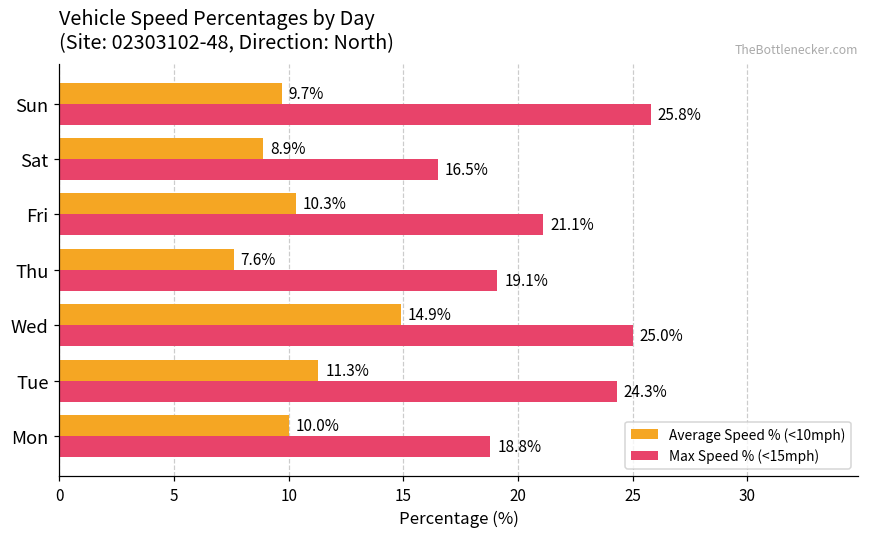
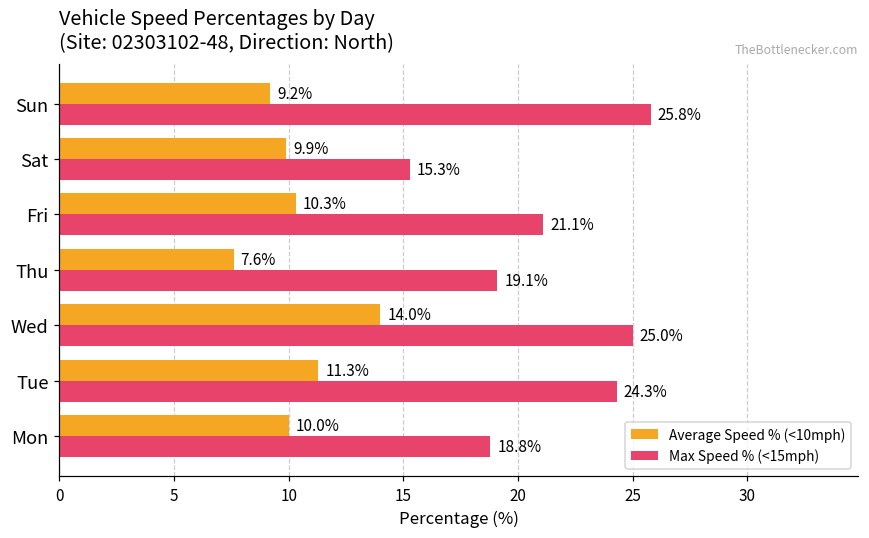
  {
    "Average Speed % (<10mph)": {
-     "Sun": "9.7%",
-     "Sat": "8.9%",
+     "Sun": "9.2%",
+     "Sat": "9.9%",
      "Fri": "10.3%",
      "Thu": "7.6%",
-     "Wed": "14.9%",
+     "Wed": "14.0%",
      "Tue": "11.3%",
      "Mon": "10.0%"
    },
    "Max Speed % (<15mph)": {
      "Sun": "25.8%",
-     "Sat": "16.5%",
+     "Sat": "15.3%",
      "Fri": "21.1%",
      "Thu": "19.1%",
      "Wed": "25.0%",
      "Tue": "24.3%",
      "Mon": "18.8%"
    }
  }
